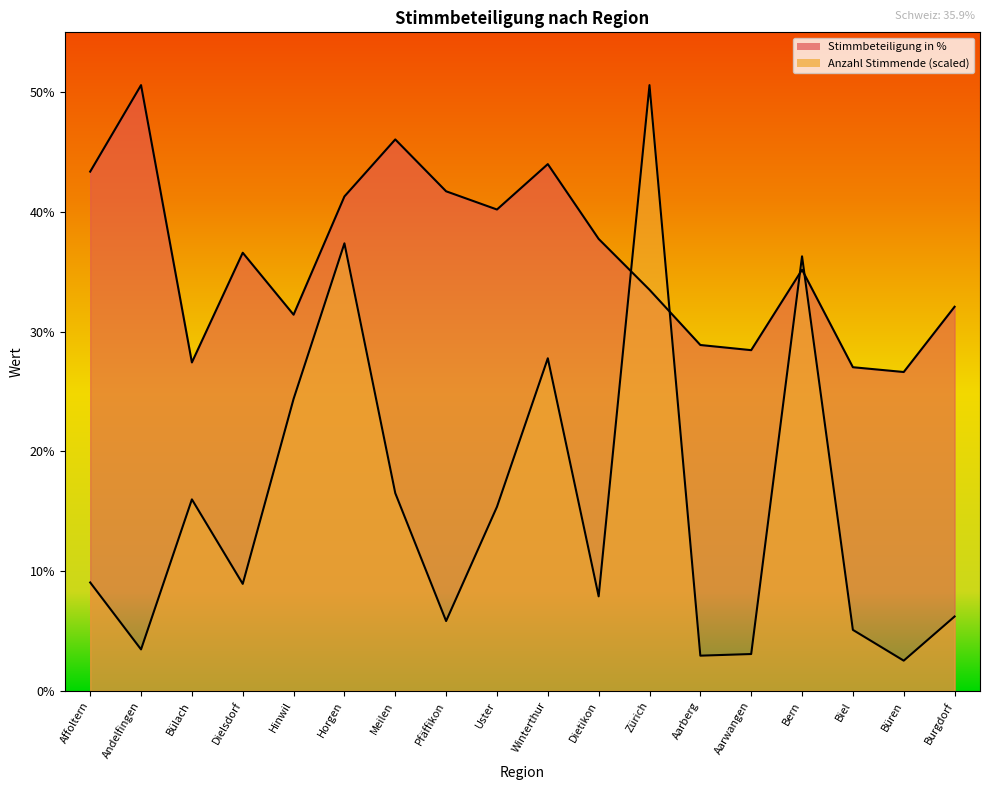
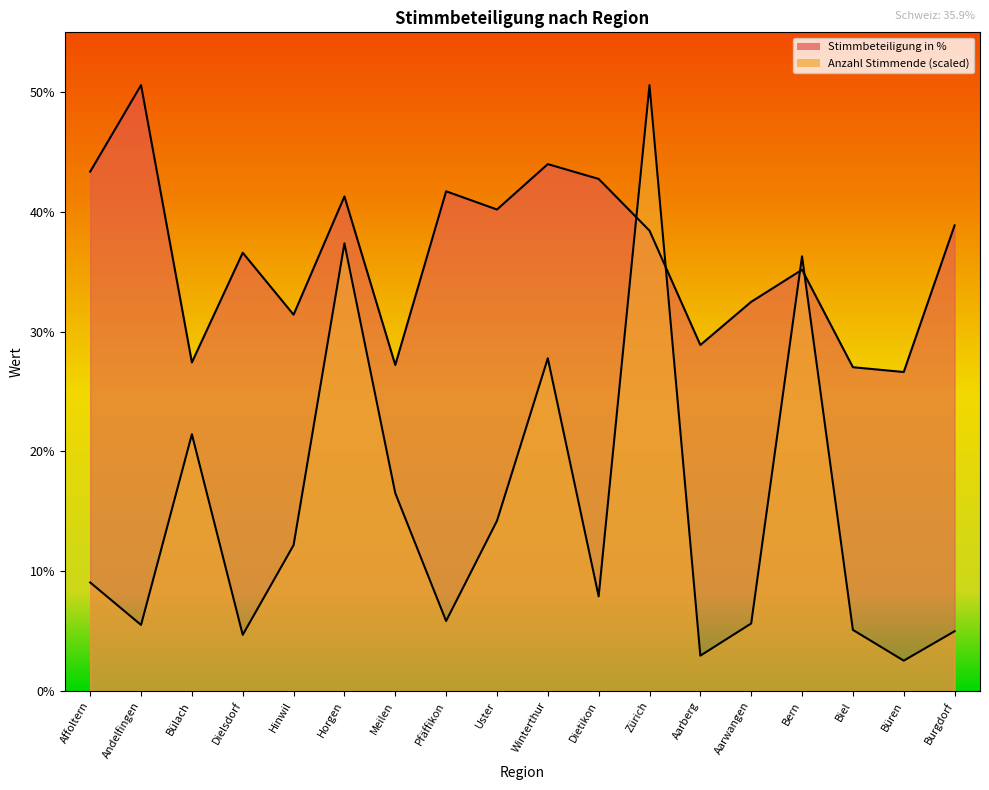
  {
    "Stimmbeteiligung in %": {
      "Affoltern": "43.4%",
      "Andelfingen": "50.6%",
      "Bülach": "27.4%",
      "Dielsdorf": "36.6%",
      "Hinwil": "31.4%",
      "Horgen": "41.3%",
-     "Meilen": "46.1%",
+     "Meilen": "27.2%",
      "Pfäffikon": "41.7%",
      "Uster": "40.2%",
      "Winterthur": "44.0%",
-     "Dietikon": "37.7%",
-     "Zürich": "33.5%",
+     "Dietikon": "42.8%",
+     "Zürich": "38.4%",
      "Aarberg": "28.9%",
-     "Aarwangen": "28.5%",
+     "Aarwangen": "32.5%",
      "Bern": "35.2%",
      "Biel": "27.0%",
      "Büren": "26.6%",
-     "Burgdorf": "32.1%"
+     "Burgdorf": "38.9%"
    },
    "Anzahl Stimmende (scaled)": {
      "Affoltern": "9.1%",
-     "Andelfingen": "3.5%",
-     "Bülach": "16.0%",
-     "Dielsdorf": "8.9%",
-     "Hinwil": "24.4%",
+     "Andelfingen": "5.5%",
+     "Bülach": "21.4%",
+     "Dielsdorf": "4.7%",
+     "Hinwil": "12.2%",
      "Horgen": "37.4%",
      "Meilen": "16.5%",
      "Pfäffikon": "5.8%",
-     "Uster": "15.4%",
+     "Uster": "14.2%",
      "Winterthur": "27.8%",
      "Dietikon": "7.9%",
      "Zürich": "50.6%",
      "Aarberg": "2.9%",
-     "Aarwangen": "3.1%",
+     "Aarwangen": "5.6%",
      "Bern": "36.3%",
      "Biel": "5.1%",
      "Büren": "2.5%",
-     "Burgdorf": "6.2%"
+     "Burgdorf": "5.0%"
    }
  }
